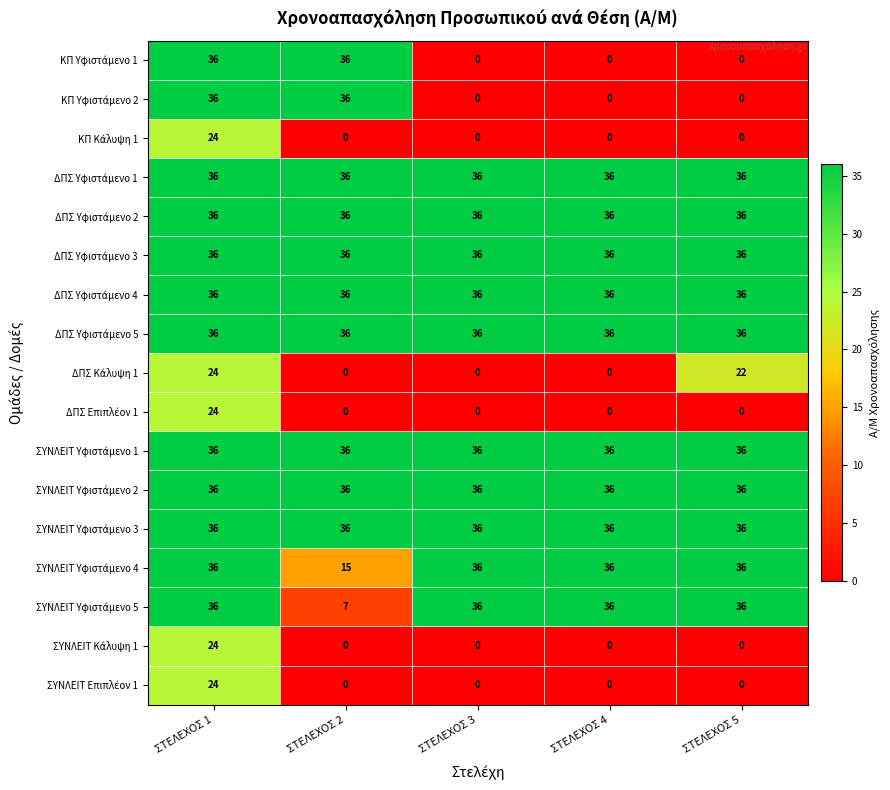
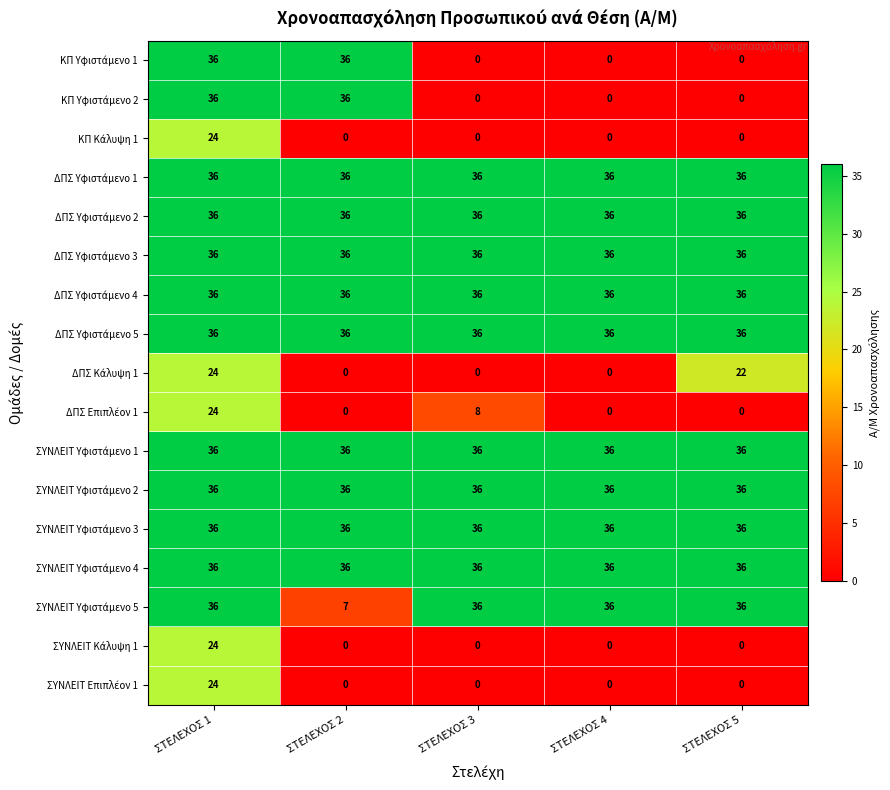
  {
    "ΚΠ Υφιστάμενο 1": {
      "ΣΤΕΛΕΧΟΣ 1": 36,
      "ΣΤΕΛΕΧΟΣ 2": 36,
      "ΣΤΕΛΕΧΟΣ 3": 0,
      "ΣΤΕΛΕΧΟΣ 4": 0
    },
    "ΚΠ Υφιστάμενο 2": {
      "ΣΤΕΛΕΧΟΣ 1": 36,
      "ΣΤΕΛΕΧΟΣ 2": 36,
      "ΣΤΕΛΕΧΟΣ 3": 0,
      "ΣΤΕΛΕΧΟΣ 4": 0,
      "ΣΤΕΛΕΧΟΣ 5": 0
    },
    "ΚΠ Κάλυψη 1": {
      "ΣΤΕΛΕΧΟΣ 1": 24,
      "ΣΤΕΛΕΧΟΣ 2": 0,
      "ΣΤΕΛΕΧΟΣ 3": 0,
      "ΣΤΕΛΕΧΟΣ 4": 0,
      "ΣΤΕΛΕΧΟΣ 5": 0
    },
    "ΔΠΣ Υφιστάμενο 1": {
      "ΣΤΕΛΕΧΟΣ 1": 36,
      "ΣΤΕΛΕΧΟΣ 2": 36,
      "ΣΤΕΛΕΧΟΣ 3": 36,
      "ΣΤΕΛΕΧΟΣ 4": 36,
      "ΣΤΕΛΕΧΟΣ 5": 36
    },
    "ΔΠΣ Υφιστάμενο 2": {
      "ΣΤΕΛΕΧΟΣ 1": 36,
      "ΣΤΕΛΕΧΟΣ 2": 36,
      "ΣΤΕΛΕΧΟΣ 3": 36,
      "ΣΤΕΛΕΧΟΣ 4": 36,
      "ΣΤΕΛΕΧΟΣ 5": 36
    },
    "ΔΠΣ Υφιστάμενο 3": {
      "ΣΤΕΛΕΧΟΣ 1": 36,
      "ΣΤΕΛΕΧΟΣ 2": 36,
      "ΣΤΕΛΕΧΟΣ 3": 36,
      "ΣΤΕΛΕΧΟΣ 4": 36,
      "ΣΤΕΛΕΧΟΣ 5": 36
    },
    "ΔΠΣ Υφιστάμενο 4": {
      "ΣΤΕΛΕΧΟΣ 1": 36,
      "ΣΤΕΛΕΧΟΣ 2": 36,
      "ΣΤΕΛΕΧΟΣ 3": 36,
      "ΣΤΕΛΕΧΟΣ 4": 36,
      "ΣΤΕΛΕΧΟΣ 5": 36
    },
    "ΔΠΣ Υφιστάμενο 5": {
      "ΣΤΕΛΕΧΟΣ 1": 36,
      "ΣΤΕΛΕΧΟΣ 2": 36,
      "ΣΤΕΛΕΧΟΣ 3": 36,
      "ΣΤΕΛΕΧΟΣ 4": 36,
      "ΣΤΕΛΕΧΟΣ 5": 36
    },
    "ΔΠΣ Κάλυψη 1": {
      "ΣΤΕΛΕΧΟΣ 1": 24,
      "ΣΤΕΛΕΧΟΣ 2": 0,
      "ΣΤΕΛΕΧΟΣ 3": 0,
      "ΣΤΕΛΕΧΟΣ 4": 0,
      "ΣΤΕΛΕΧΟΣ 5": 22
    },
    "ΔΠΣ Επιπλέον 1": {
      "ΣΤΕΛΕΧΟΣ 1": 24,
      "ΣΤΕΛΕΧΟΣ 2": 0,
-     "ΣΤΕΛΕΧΟΣ 3": 0,
+     "ΣΤΕΛΕΧΟΣ 3": 8,
      "ΣΤΕΛΕΧΟΣ 4": 0,
      "ΣΤΕΛΕΧΟΣ 5": 0
    },
    "ΣΥΝΛΕΙΤ Υφιστάμενο 1": {
      "ΣΤΕΛΕΧΟΣ 1": 36,
      "ΣΤΕΛΕΧΟΣ 2": 36,
      "ΣΤΕΛΕΧΟΣ 3": 36,
      "ΣΤΕΛΕΧΟΣ 4": 36,
      "ΣΤΕΛΕΧΟΣ 5": 36
    },
    "ΣΥΝΛΕΙΤ Υφιστάμενο 2": {
      "ΣΤΕΛΕΧΟΣ 1": 36,
      "ΣΤΕΛΕΧΟΣ 2": 36,
      "ΣΤΕΛΕΧΟΣ 3": 36,
      "ΣΤΕΛΕΧΟΣ 4": 36,
      "ΣΤΕΛΕΧΟΣ 5": 36
    },
    "ΣΥΝΛΕΙΤ Υφιστάμενο 3": {
      "ΣΤΕΛΕΧΟΣ 1": 36,
      "ΣΤΕΛΕΧΟΣ 2": 36,
      "ΣΤΕΛΕΧΟΣ 3": 36,
      "ΣΤΕΛΕΧΟΣ 4": 36,
      "ΣΤΕΛΕΧΟΣ 5": 36
    },
    "ΣΥΝΛΕΙΤ Υφιστάμενο 4": {
      "ΣΤΕΛΕΧΟΣ 1": 36,
-     "ΣΤΕΛΕΧΟΣ 2": 15,
+     "ΣΤΕΛΕΧΟΣ 2": 36,
      "ΣΤΕΛΕΧΟΣ 3": 36,
      "ΣΤΕΛΕΧΟΣ 4": 36,
      "ΣΤΕΛΕΧΟΣ 5": 36
    },
    "ΣΥΝΛΕΙΤ Υφιστάμενο 5": {
      "ΣΤΕΛΕΧΟΣ 1": 36,
      "ΣΤΕΛΕΧΟΣ 2": 7,
      "ΣΤΕΛΕΧΟΣ 3": 36,
      "ΣΤΕΛΕΧΟΣ 4": 36,
      "ΣΤΕΛΕΧΟΣ 5": 36
    },
    "ΣΥΝΛΕΙΤ Κάλυψη 1": {
      "ΣΤΕΛΕΧΟΣ 1": 24,
      "ΣΤΕΛΕΧΟΣ 2": 0,
      "ΣΤΕΛΕΧΟΣ 3": 0,
      "ΣΤΕΛΕΧΟΣ 4": 0,
      "ΣΤΕΛΕΧΟΣ 5": 0
    },
    "ΣΥΝΛΕΙΤ Επιπλέον 1": {
      "ΣΤΕΛΕΧΟΣ 1": 24,
      "ΣΤΕΛΕΧΟΣ 2": 0,
      "ΣΤΕΛΕΧΟΣ 3": 0,
      "ΣΤΕΛΕΧΟΣ 4": 0,
      "ΣΤΕΛΕΧΟΣ 5": 0
    }
  }
